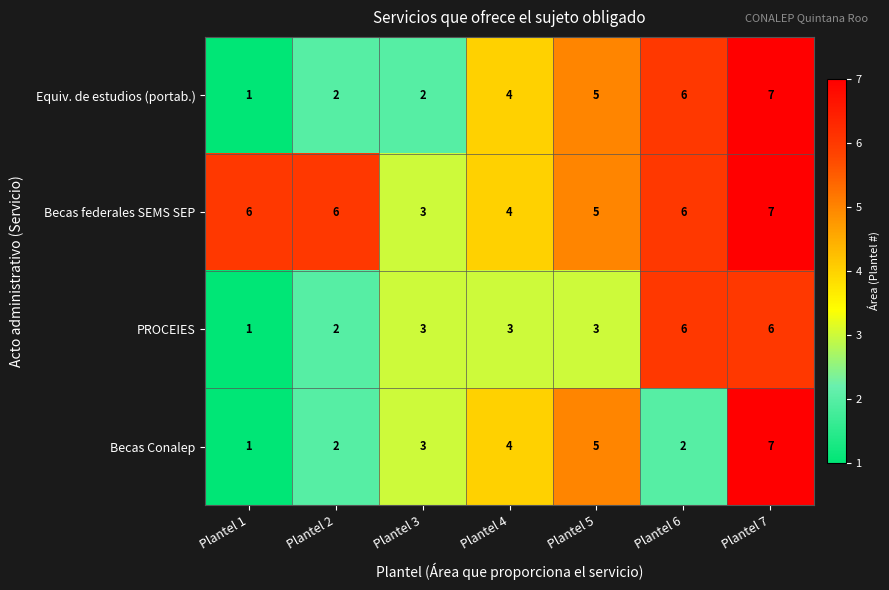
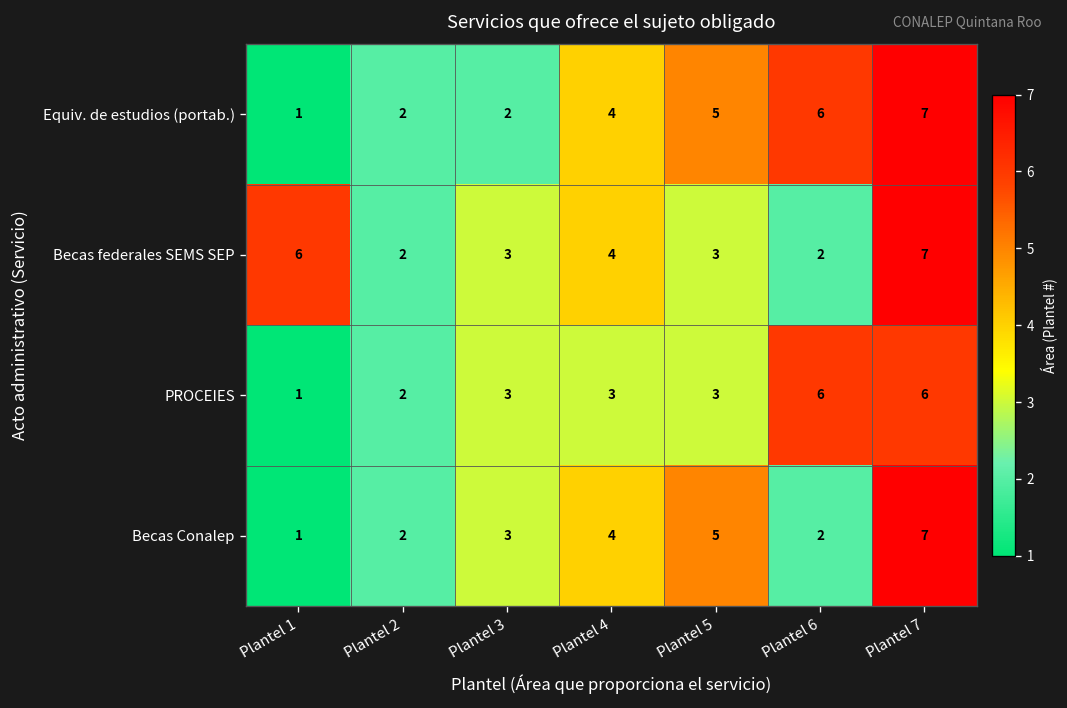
  {
    "Equiv. de estudios (portab.)": {
      "Plantel 1": 1,
      "Plantel 2": 2,
      "Plantel 3": 2,
      "Plantel 4": 4,
      "Plantel 5": 5,
      "Plantel 6": 6,
      "Plantel 7": 7
    },
    "Becas federales SEMS SEP": {
      "Plantel 1": 6,
-     "Plantel 2": 6,
+     "Plantel 2": 2,
      "Plantel 3": 3,
      "Plantel 4": 4,
-     "Plantel 5": 5,
-     "Plantel 6": 6,
+     "Plantel 5": 3,
+     "Plantel 6": 2,
      "Plantel 7": 7
    },
    "PROCEIES": {
      "Plantel 1": 1,
      "Plantel 2": 2,
      "Plantel 3": 3,
      "Plantel 4": 3,
      "Plantel 5": 3,
      "Plantel 6": 6,
      "Plantel 7": 6
    },
    "Becas Conalep": {
      "Plantel 1": 1,
      "Plantel 2": 2,
      "Plantel 3": 3,
      "Plantel 4": 4,
      "Plantel 5": 5,
      "Plantel 6": 2,
      "Plantel 7": 7
    }
  }
